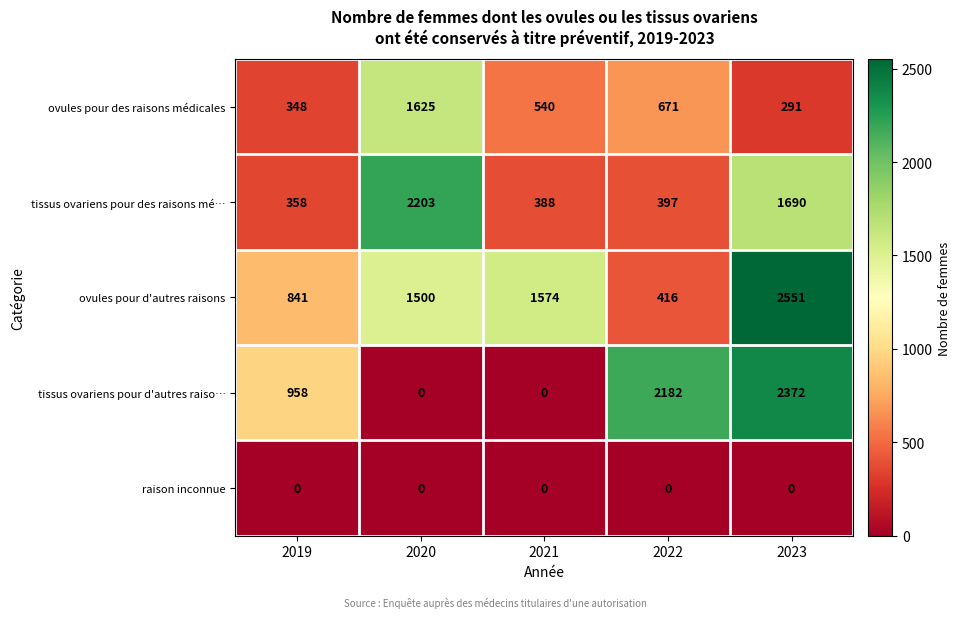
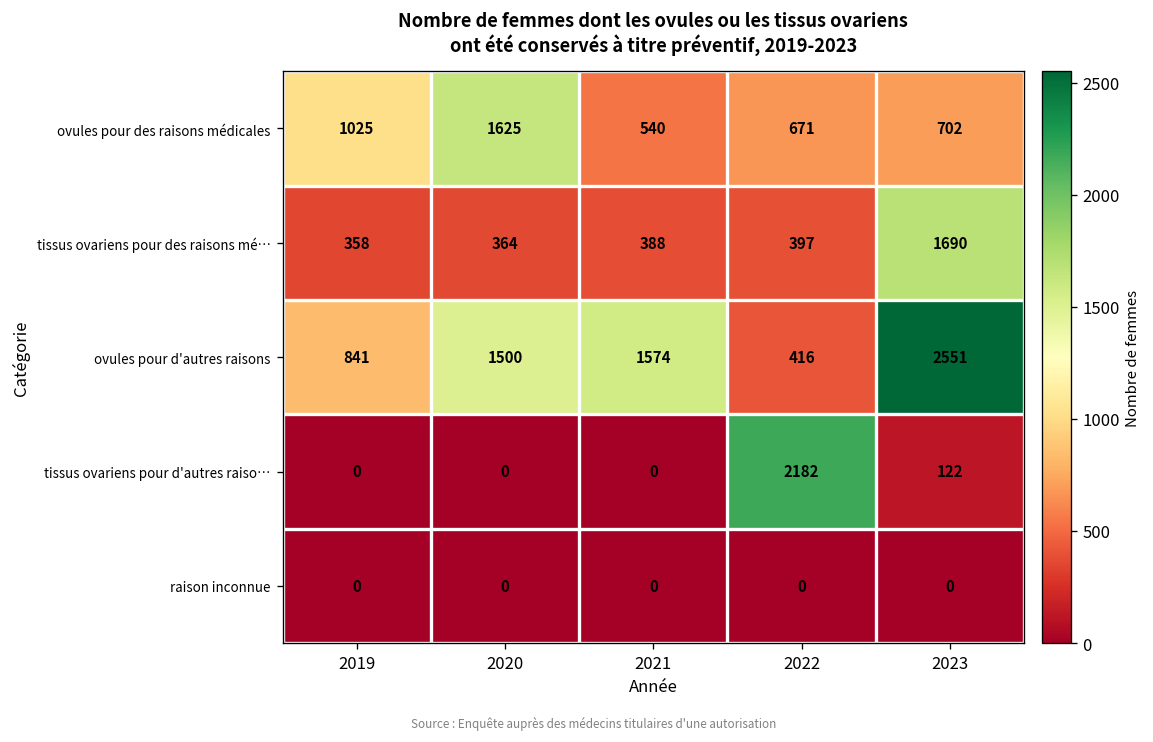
  {
    "ovules pour des raisons médicales": {
-     "2019": 348,
+     "2019": 1025,
      "2020": 1625,
      "2021": 540,
      "2022": 671,
-     "2023": 291
+     "2023": 702
    },
    "tissus ovariens pour des raisons mé…": {
      "2019": 358,
-     "2020": 2203,
+     "2020": 364,
      "2021": 388,
      "2022": 397,
      "2023": 1690
    },
    "ovules pour d'autres raisons": {
      "2019": 841,
      "2020": 1500,
      "2021": 1574,
      "2022": 416,
      "2023": 2551
    },
    "tissus ovariens pour d'autres raiso…": {
-     "2019": 958,
+     "2019": 0,
      "2020": 0,
      "2021": 0,
      "2022": 2182,
-     "2023": 2372
+     "2023": 122
    },
    "raison inconnue": {
      "2019": 0,
      "2020": 0,
      "2021": 0,
      "2022": 0,
      "2023": 0
    }
  }
